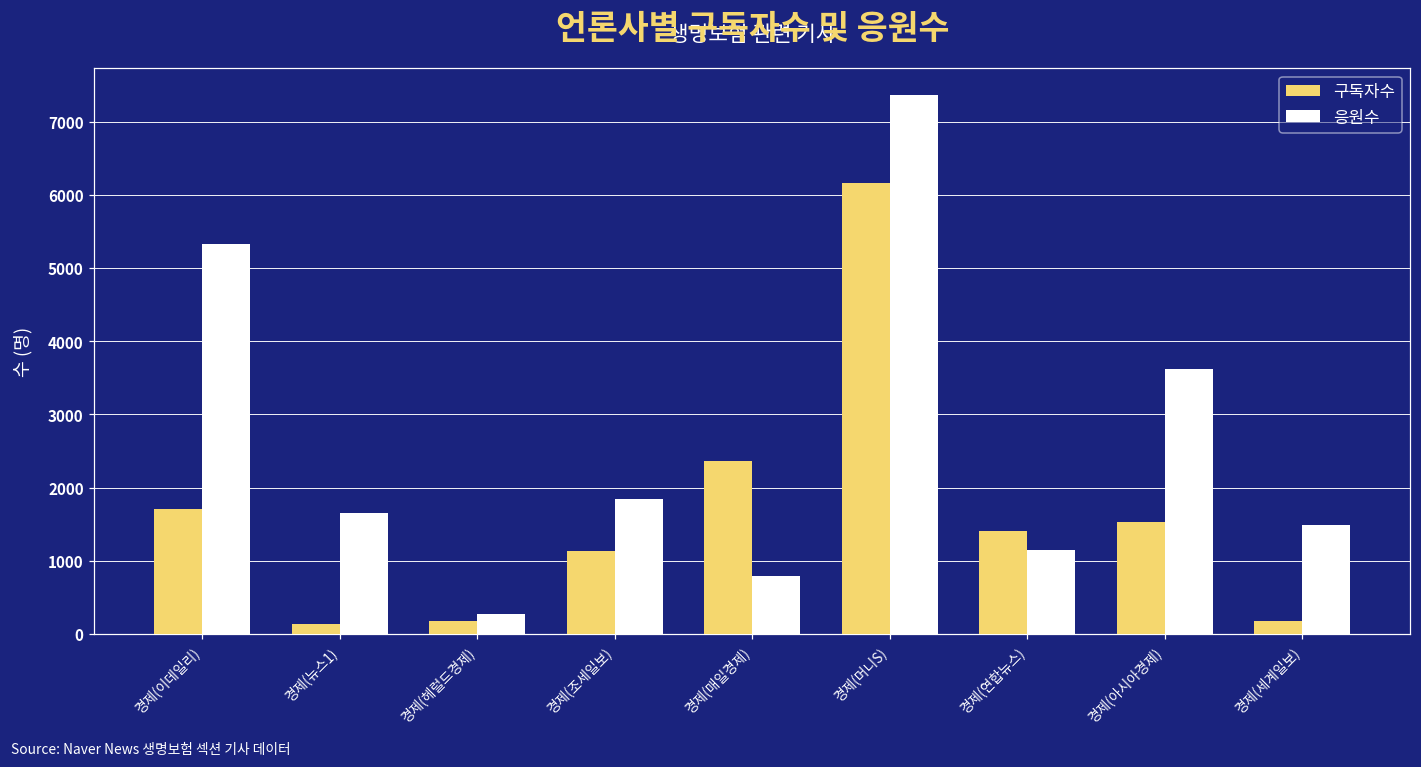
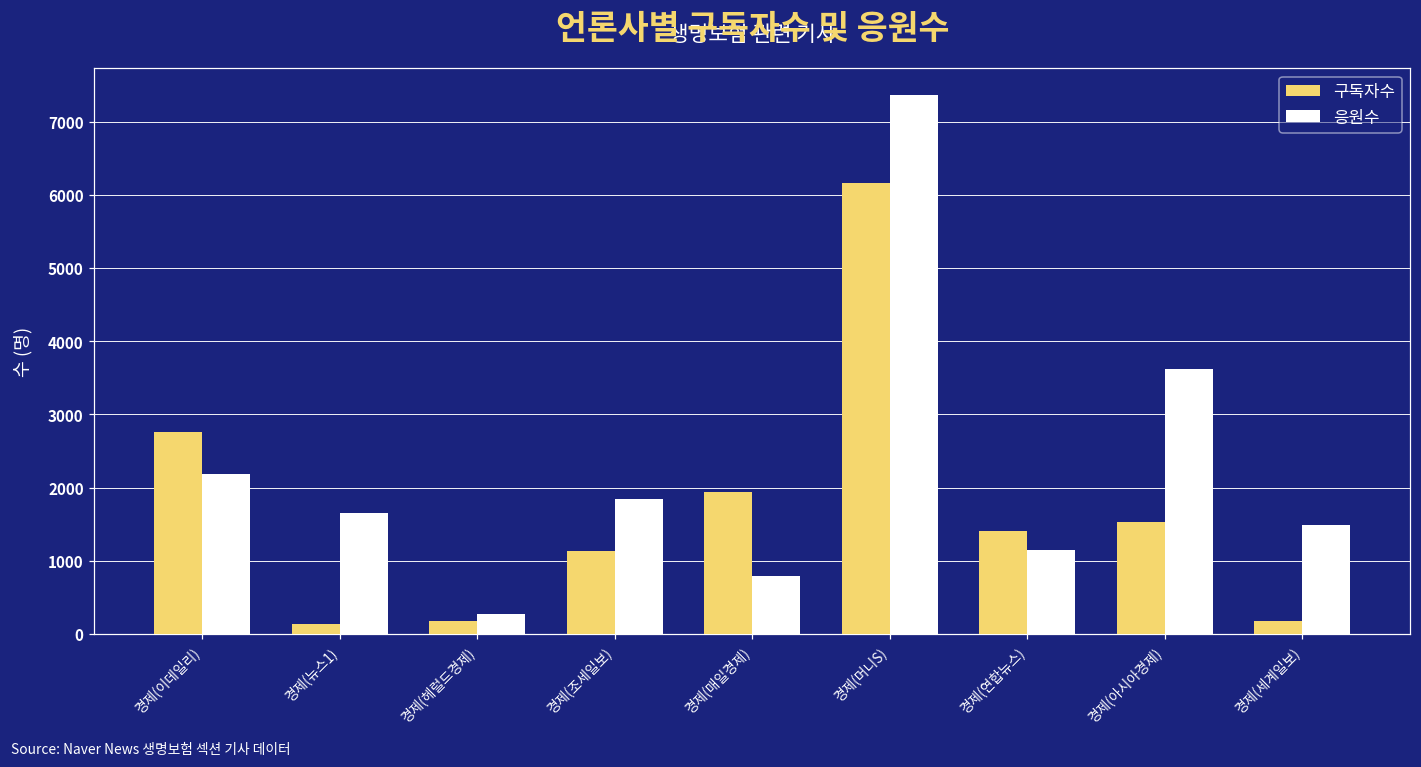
  {
    "구독자수": {
-     "경제(이데일리)": 1700,
+     "경제(이데일리)": 2800,
      "경제(뉴스1)": 100,
      "경제(헤럴드경제)": 200,
      "경제(조세일보)": 1100,
-     "경제(매일경제)": 2400,
+     "경제(매일경제)": 1900,
      "경제(머니S)": 6200,
      "경제(연합뉴스)": 1400,
      "경제(아시아경제)": 1500,
      "경제(세계일보)": 200
    },
    "응원수": {
-     "경제(이데일리)": 5300,
+     "경제(이데일리)": 2200,
      "경제(뉴스1)": 1600,
      "경제(헤럴드경제)": 300,
      "경제(조세일보)": 1900,
      "경제(매일경제)": 800,
      "경제(머니S)": 7400,
      "경제(연합뉴스)": 1100,
      "경제(아시아경제)": 3600,
      "경제(세계일보)": 1500
    }
  }
